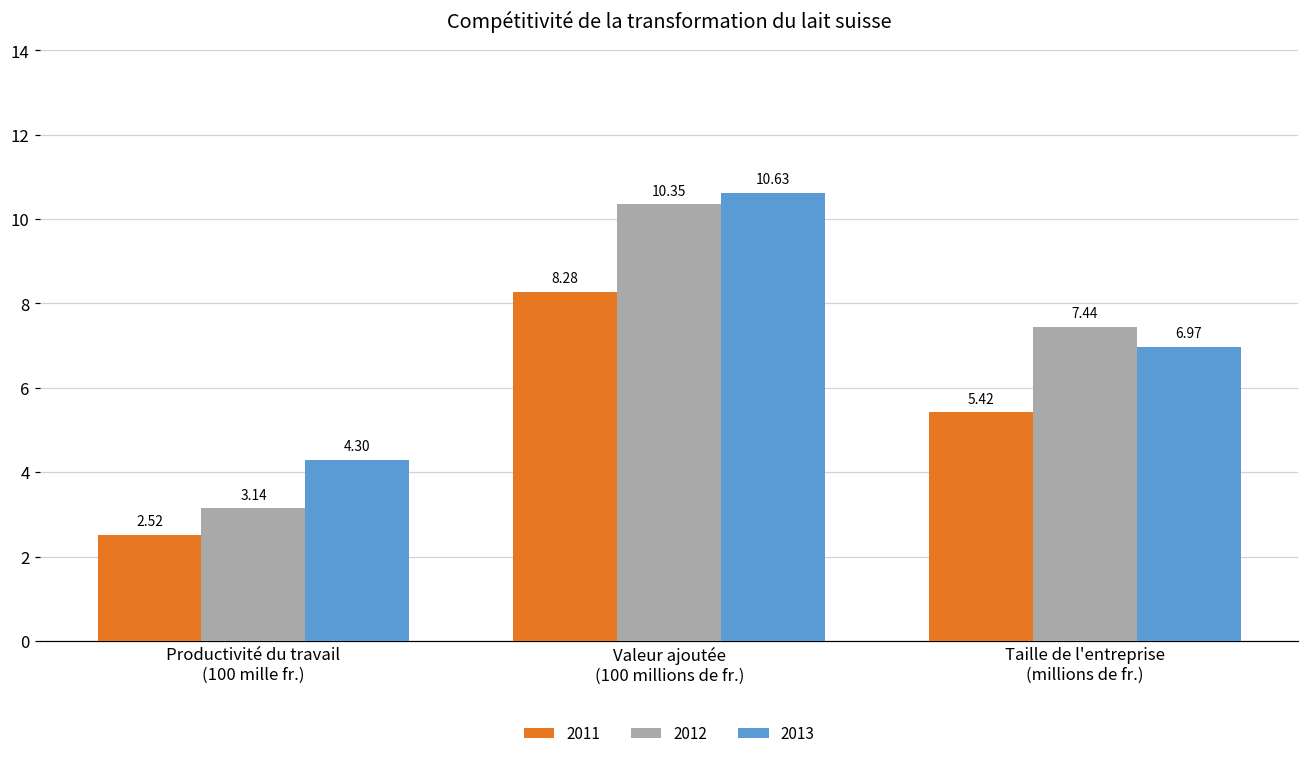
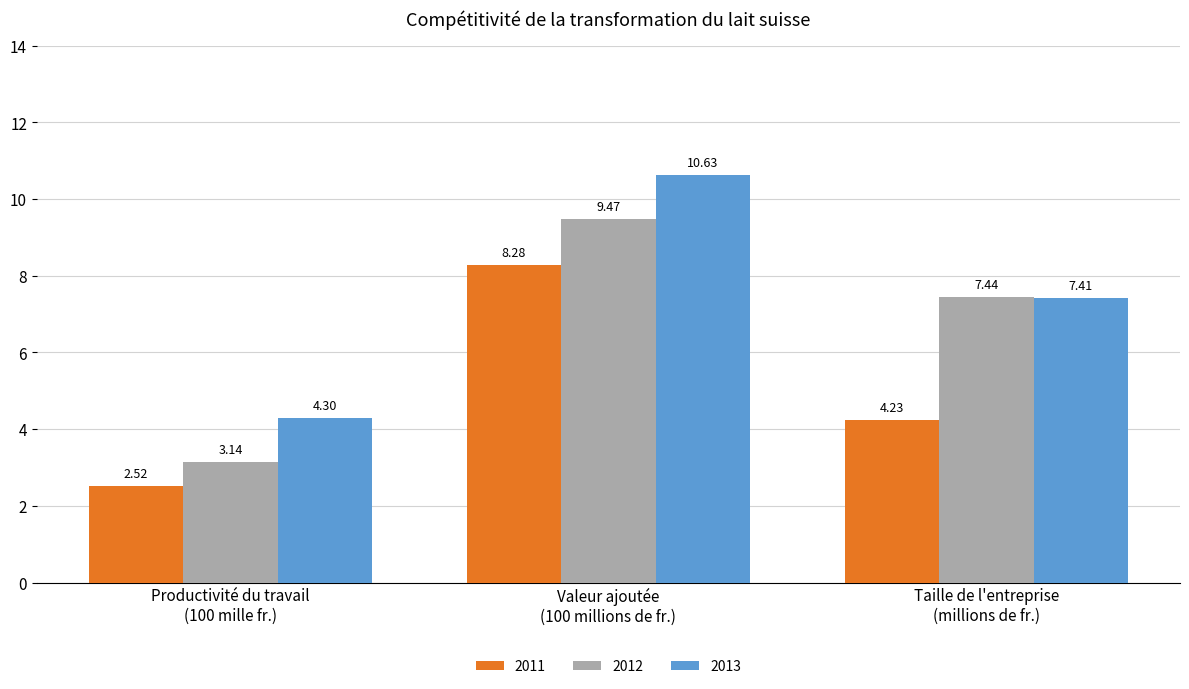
  {
    "2011": {
      "Productivité du travail (100 mille fr.)": 2.52,
      "Valeur ajoutée (100 millions de fr.)": 8.28,
-     "Taille de l'entreprise (millions de fr.)": 5.42
+     "Taille de l'entreprise (millions de fr.)": 4.23
    },
    "2012": {
      "Productivité du travail (100 mille fr.)": 3.14,
-     "Valeur ajoutée (100 millions de fr.)": 10.35,
+     "Valeur ajoutée (100 millions de fr.)": 9.47,
      "Taille de l'entreprise (millions de fr.)": 7.44
    },
    "2013": {
      "Productivité du travail (100 mille fr.)": 4.30,
      "Valeur ajoutée (100 millions de fr.)": 10.63,
-     "Taille de l'entreprise (millions de fr.)": 6.97
+     "Taille de l'entreprise (millions de fr.)": 7.41
    }
  }
